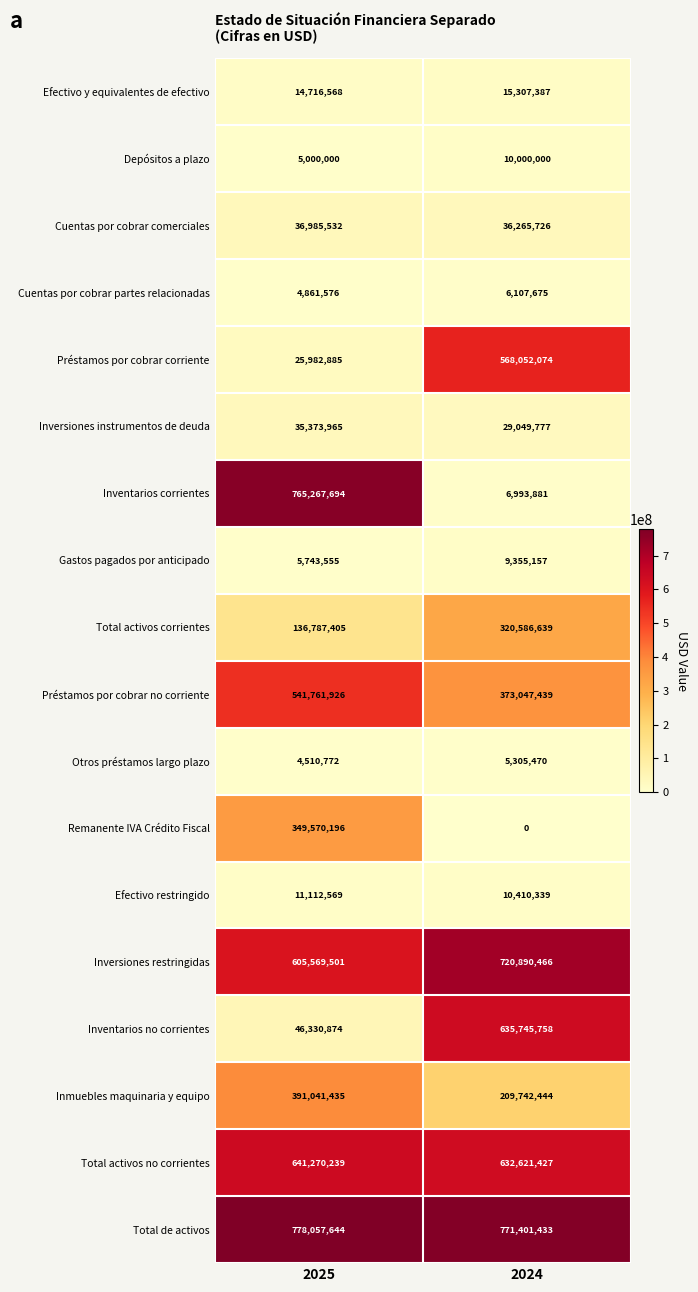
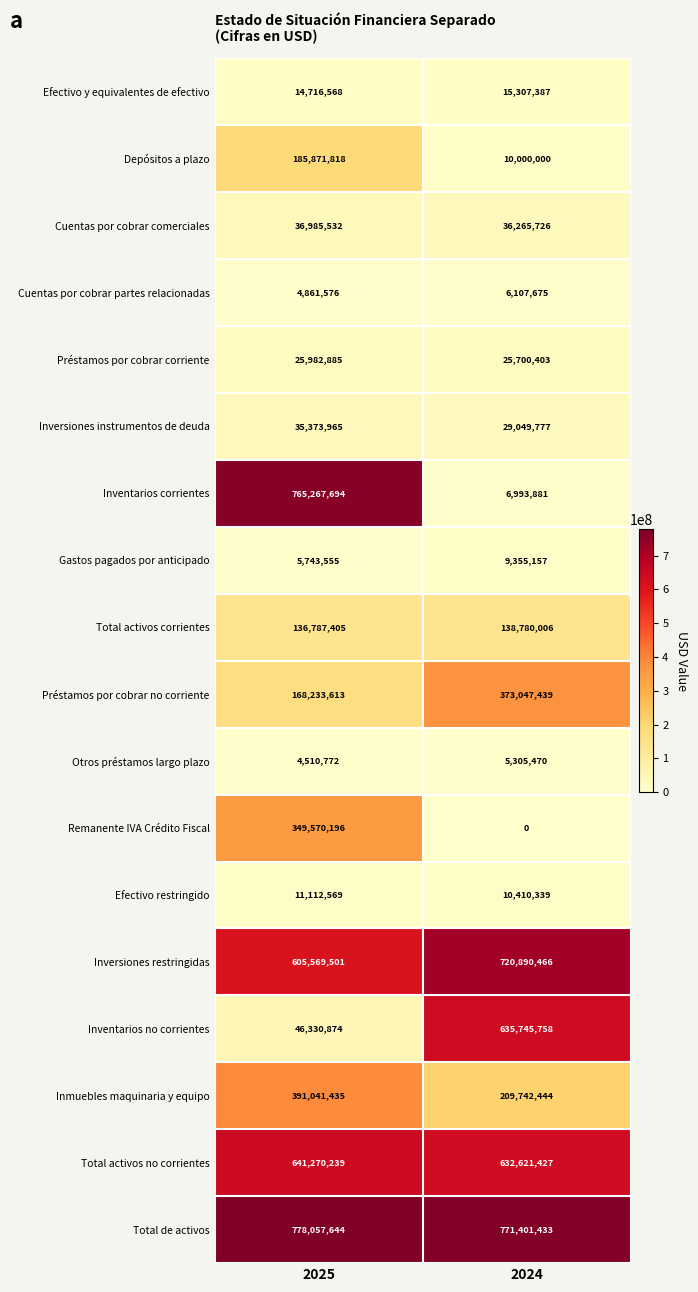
  {
    "Efectivo y equivalentes de efectivo": {
      "2025": "14,716,568",
      "2024": "15,307,387"
    },
    "Depósitos a plazo": {
-     "2025": "5,000,000",
+     "2025": "185,871,818",
      "2024": "10,000,000"
    },
    "Cuentas por cobrar comerciales": {
      "2025": "36,985,532",
      "2024": "36,265,726"
    },
    "Cuentas por cobrar partes relacionadas": {
      "2025": "4,861,576",
      "2024": "6,107,675"
    },
    "Préstamos por cobrar corriente": {
      "2025": "25,982,885",
-     "2024": "568,052,074"
+     "2024": "25,700,403"
    },
    "Inversiones instrumentos de deuda": {
      "2025": "35,373,965",
      "2024": "29,049,777"
    },
    "Inventarios corrientes": {
      "2025": "765,267,694",
      "2024": "6,993,881"
    },
    "Gastos pagados por anticipado": {
      "2025": "5,743,555",
      "2024": "9,355,157"
    },
    "Total activos corrientes": {
      "2025": "136,787,405",
-     "2024": "320,586,639"
+     "2024": "138,780,006"
    },
    "Préstamos por cobrar no corriente": {
-     "2025": "541,761,926",
+     "2025": "168,233,613",
      "2024": "373,047,439"
    },
    "Otros préstamos largo plazo": {
      "2025": "4,510,772",
      "2024": "5,305,470"
    },
    "Remanente IVA Crédito Fiscal": {
      "2025": "349,570,196",
      "2024": "0"
    },
    "Efectivo restringido": {
      "2025": "11,112,569",
      "2024": "10,410,339"
    },
    "Inversiones restringidas": {
      "2025": "605,569,501",
      "2024": "720,890,466"
    },
    "Inventarios no corrientes": {
      "2025": "46,330,874",
      "2024": "635,745,758"
    },
    "Inmuebles maquinaria y equipo": {
      "2025": "391,041,435",
      "2024": "209,742,444"
    },
    "Total activos no corrientes": {
      "2025": "641,270,239",
      "2024": "632,621,427"
    },
    "Total de activos": {
      "2025": "778,057,644",
      "2024": "771,401,433"
    }
  }
